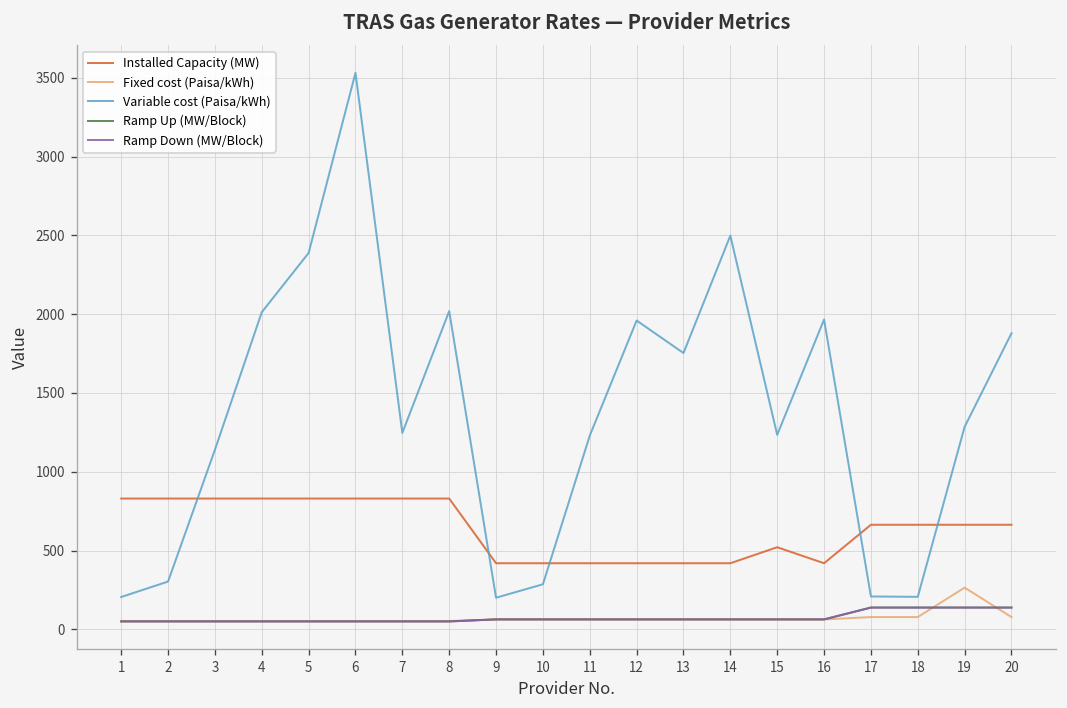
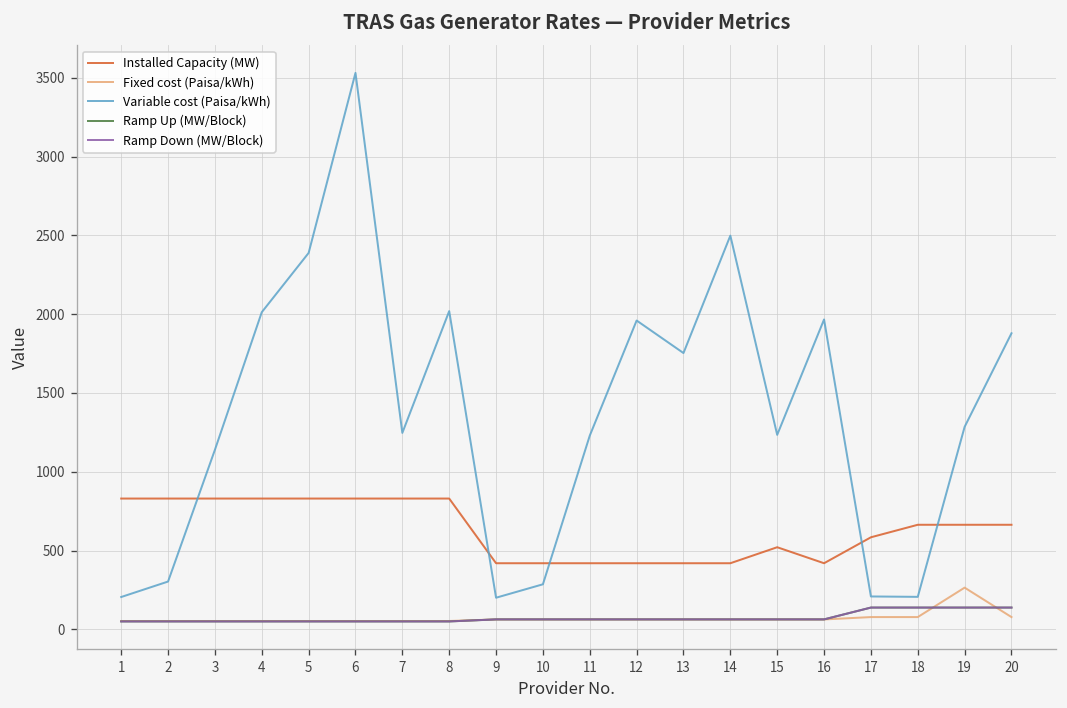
  {
    "Installed Capacity (MW)": {
      "1": 830,
      "2": 830,
      "3": 830,
      "4": 830,
      "5": 830,
      "6": 830,
      "7": 830,
      "8": 830,
      "9": 420,
      "10": 420,
      "11": 420,
      "12": 420,
      "13": 420,
      "14": 420,
      "15": 520,
      "16": 420,
-     "17": 660,
+     "17": 580,
      "18": 660,
      "19": 660,
      "20": 660
    },
    "Fixed cost (Paisa/kWh)": {
      "17": 80,
      "18": 80,
      "19": 260,
      "20": 80
    },
    "Variable cost (Paisa/kWh)": {
      "1": 210,
      "2": 300,
      "3": 1140,
      "4": 2010,
      "5": 2390,
      "6": 3530,
      "7": 1250,
      "8": 2020,
      "9": 200,
      "10": 290,
      "11": 1230,
      "12": 1960,
      "13": 1750,
      "14": 2500,
      "15": 1230,
      "16": 1970,
      "17": 210,
      "18": 210,
      "19": 1280,
      "20": 1880
    },
    "Ramp Down (MW/Block)": {
      "17": 140,
      "18": 140,
      "19": 140,
      "20": 140
    }
  }
